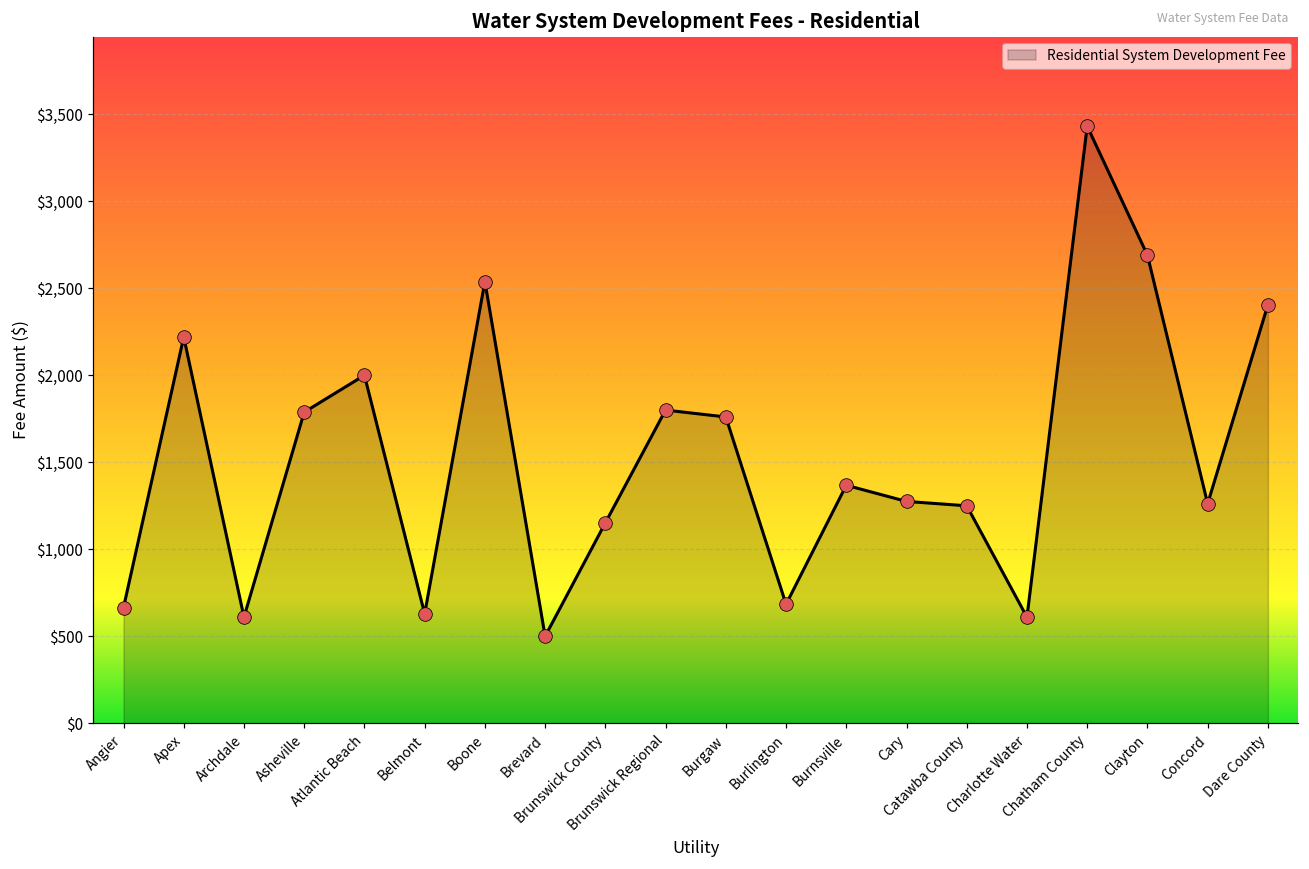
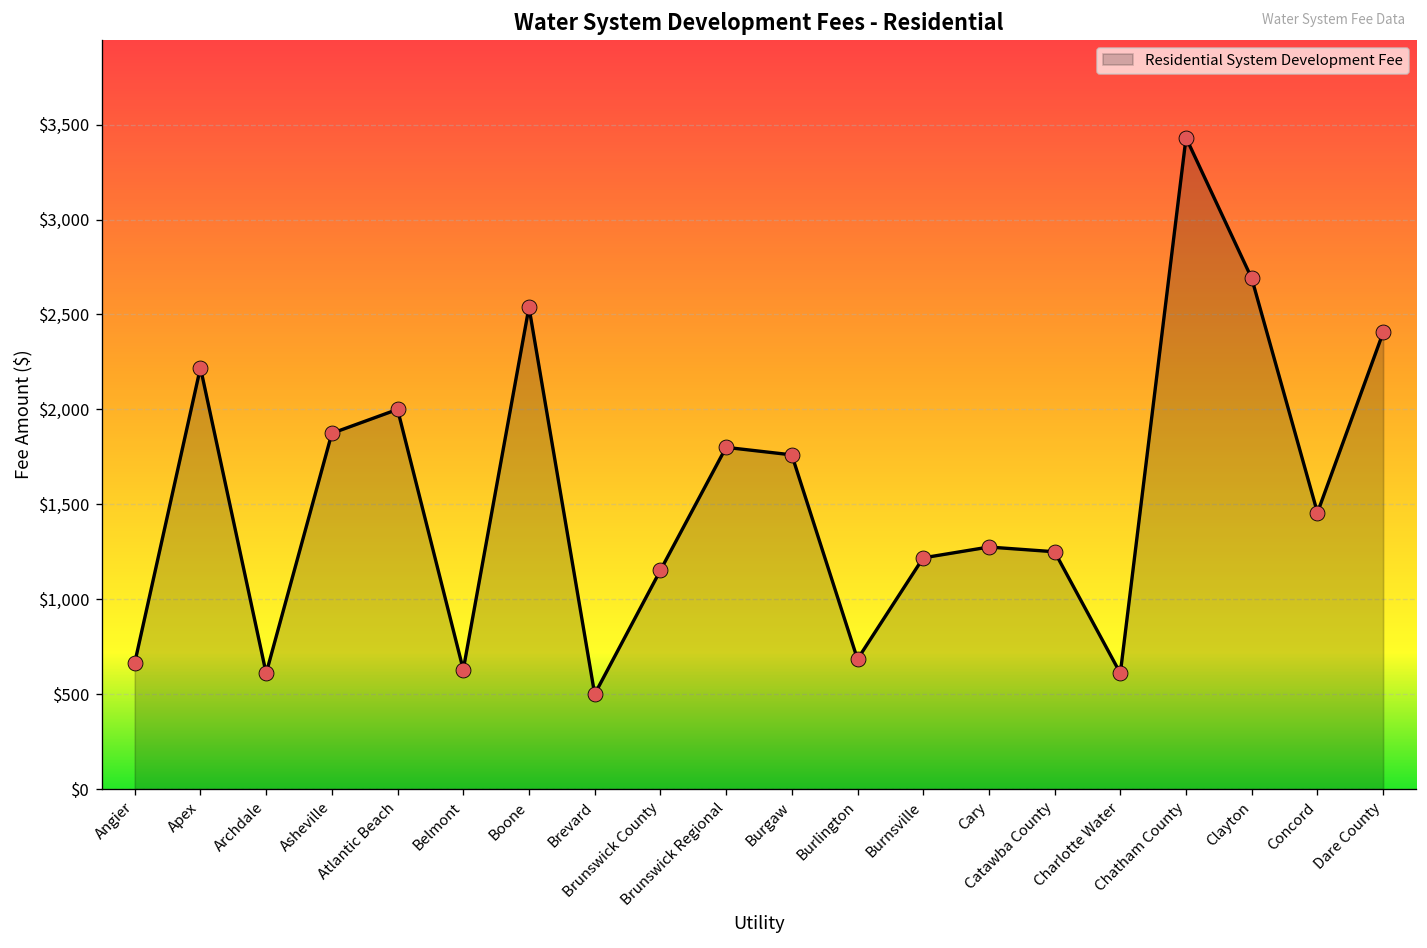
  {
    "Angier": "$670",
    "Apex": "$2,220",
    "Archdale": "$610",
-   "Asheville": "$1,790",
+   "Asheville": "$1,870",
    "Atlantic Beach": "$2,000",
    "Belmont": "$630",
    "Boone": "$2,540",
    "Brevard": "$500",
    "Brunswick County": "$1,150",
    "Brunswick Regional": "$1,800",
    "Burgaw": "$1,760",
    "Burlington": "$680",
-   "Burnsville": "$1,370",
+   "Burnsville": "$1,220",
    "Cary": "$1,280",
    "Catawba County": "$1,250",
    "Charlotte Water": "$610",
    "Chatham County": "$3,430",
    "Clayton": "$2,690",
-   "Concord": "$1,260",
+   "Concord": "$1,460",
    "Dare County": "$2,410"
  }
